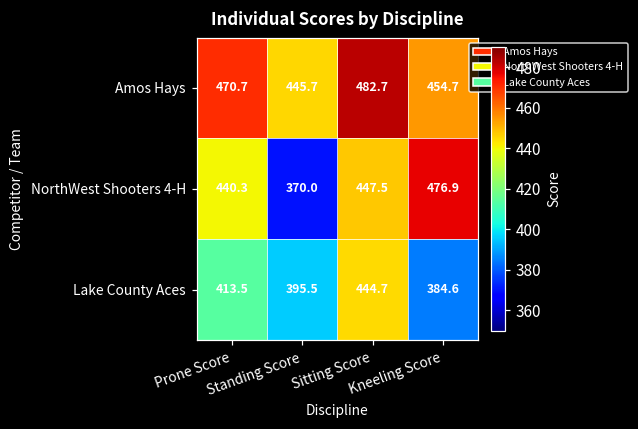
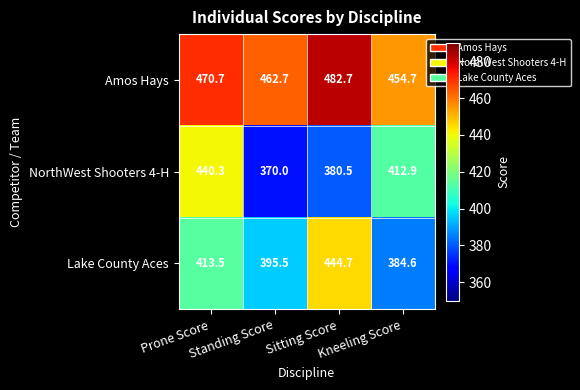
  {
    "Amos Hays": {
      "Prone Score": 470.7,
-     "Standing Score": 445.7,
+     "Standing Score": 462.7,
      "Sitting Score": 482.7,
      "Kneeling Score": 454.7
    },
    "NorthWest Shooters 4-H": {
      "Prone Score": 440.3,
      "Standing Score": 370.0,
-     "Sitting Score": 447.5,
-     "Kneeling Score": 476.9
+     "Sitting Score": 380.5,
+     "Kneeling Score": 412.9
    },
    "Lake County Aces": {
      "Prone Score": 413.5,
      "Standing Score": 395.5,
      "Sitting Score": 444.7,
      "Kneeling Score": 384.6
    }
  }
